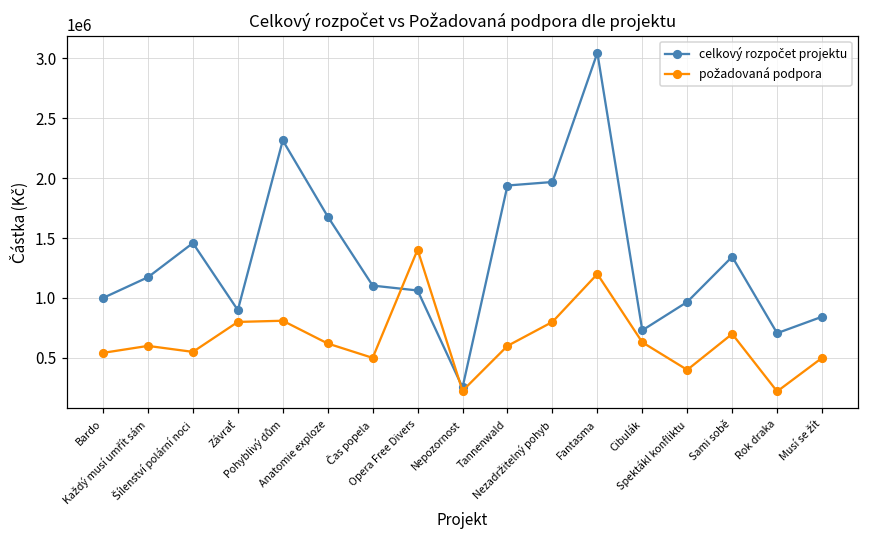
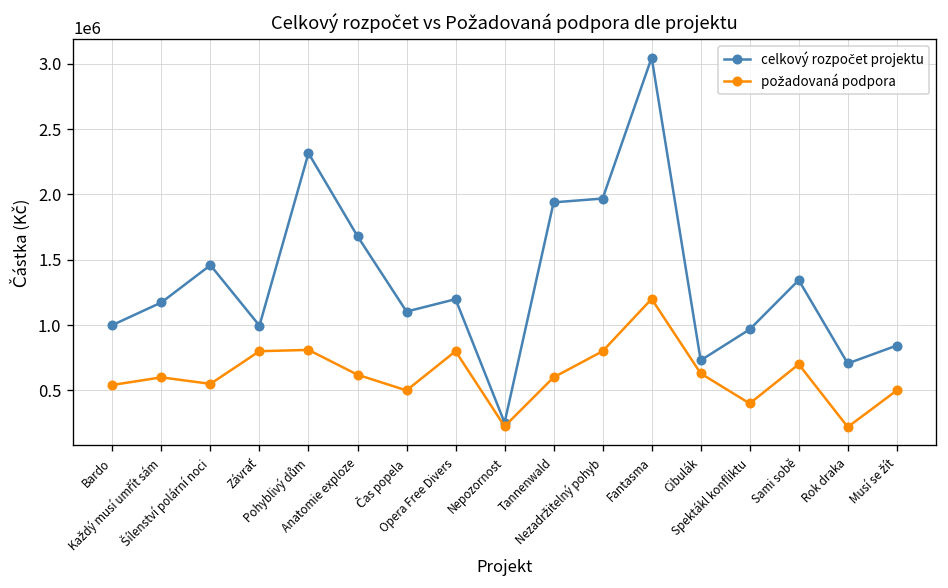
  {
    "celkový rozpočet projektu": {
      "Bardo": 1000000,
      "Každý musí umřít sám": 1170000,
      "Šílenství polární noci": 1460000,
-     "Závrať": 900000,
+     "Závrať": 1000000,
      "Pohyblivý dům": 2320000,
      "Anatomie exploze": 1680000,
      "Čas popela": 1100000,
-     "Opera Free Divers": 1060000,
+     "Opera Free Divers": 1200000,
      "Nepozornost": 250000,
      "Tannenwald": 1940000,
      "Nezadržitelný pohyb": 1970000,
      "Fantasma": 3050000,
      "Cibulák": 730000,
      "Spektákl konfliktu": 970000,
      "Sami sobě": 1340000,
      "Rok draka": 710000,
      "Musí se žít": 840000
    },
    "požadovaná podpora": {
      "Bardo": 540000,
      "Každý musí umřít sám": 600000,
      "Šílenství polární noci": 550000,
      "Závrať": 800000,
      "Pohyblivý dům": 810000,
      "Anatomie exploze": 620000,
      "Čas popela": 500000,
-     "Opera Free Divers": 1400000,
+     "Opera Free Divers": 800000,
      "Nepozornost": 230000,
      "Tannenwald": 600000,
      "Nezadržitelný pohyb": 800000,
      "Fantasma": 1200000,
      "Cibulák": 630000,
      "Spektákl konfliktu": 400000,
      "Sami sobě": 700000,
      "Rok draka": 220000,
      "Musí se žít": 500000
    }
  }
